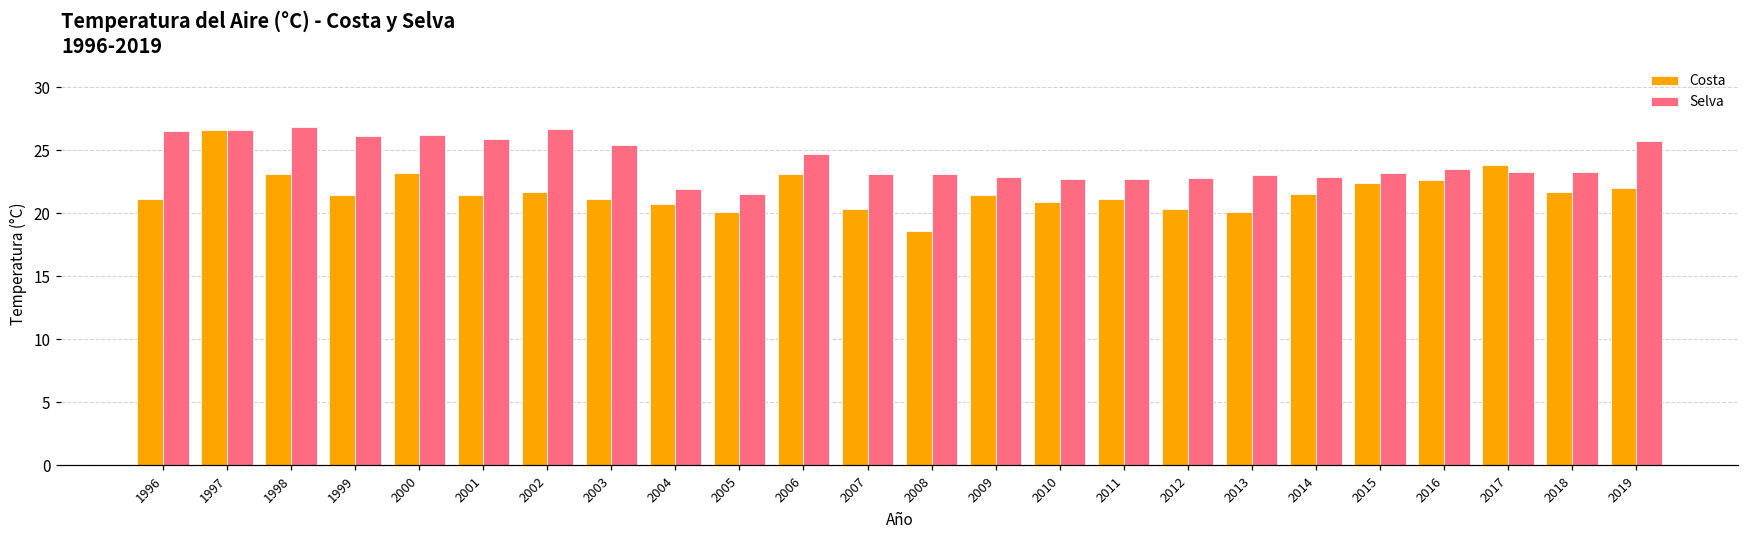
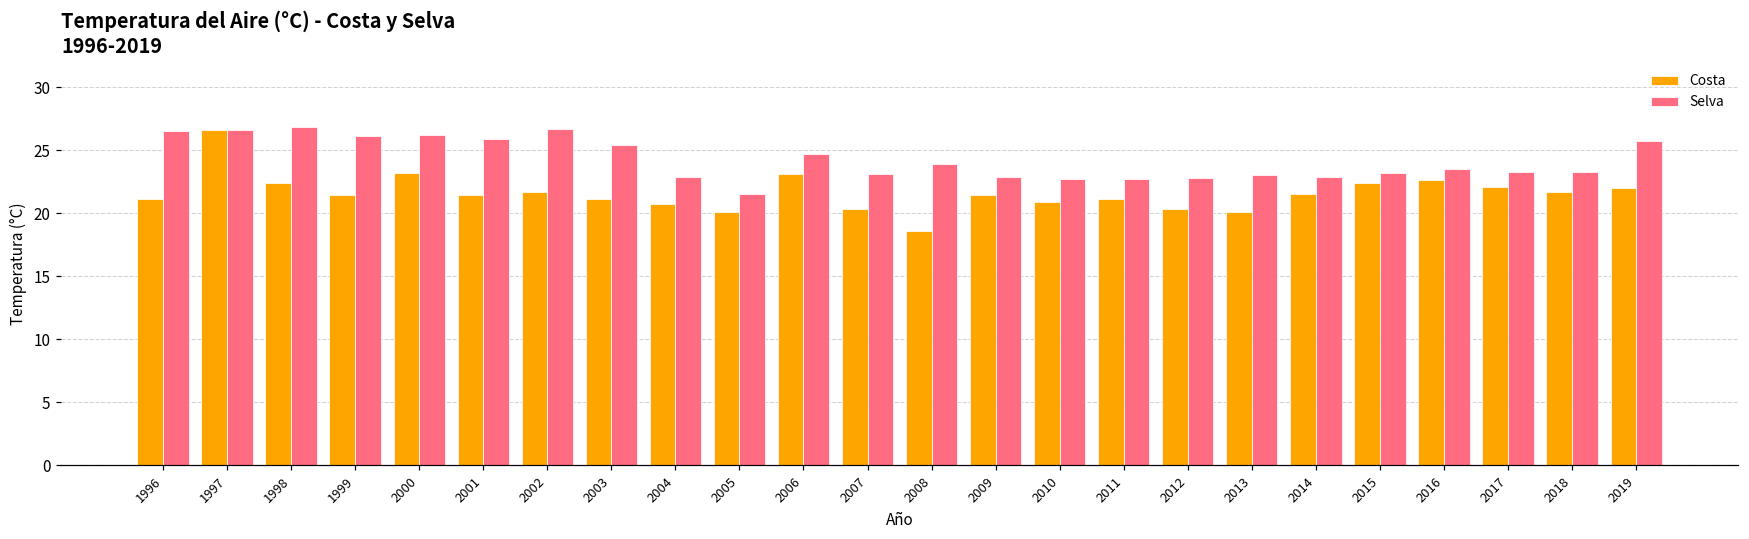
  {
    "Costa": {
      "1996": 21.1,
      "1997": 26.6,
-     "1998": 23.1,
+     "1998": 22.4,
      "1999": 21.4,
      "2000": 23.2,
      "2001": 21.4,
      "2002": 21.7,
      "2003": 21.1,
      "2004": 20.7,
      "2005": 20.1,
      "2006": 23.1,
      "2007": 20.3,
      "2008": 18.6,
      "2009": 21.4,
      "2010": 20.9,
      "2011": 21.1,
      "2012": 20.3,
      "2013": 20.1,
      "2014": 21.5,
      "2015": 22.4,
      "2016": 22.6,
-     "2017": 23.8,
+     "2017": 22.1,
      "2018": 21.7,
      "2019": 22.0
    },
    "Selva": {
      "1996": 26.5,
      "1997": 26.6,
      "1998": 26.8,
      "1999": 26.1,
      "2000": 26.2,
      "2001": 25.9,
      "2002": 26.7,
      "2003": 25.4,
-     "2004": 21.9,
+     "2004": 22.9,
      "2005": 21.5,
      "2006": 24.7,
      "2007": 23.1,
-     "2008": 23.1,
+     "2008": 23.9,
      "2009": 22.9,
      "2010": 22.7,
      "2011": 22.7,
      "2012": 22.8,
      "2013": 23.0,
      "2014": 22.9,
      "2015": 23.2,
      "2016": 23.5,
      "2017": 23.3,
      "2018": 23.3,
      "2019": 25.7
    }
  }
